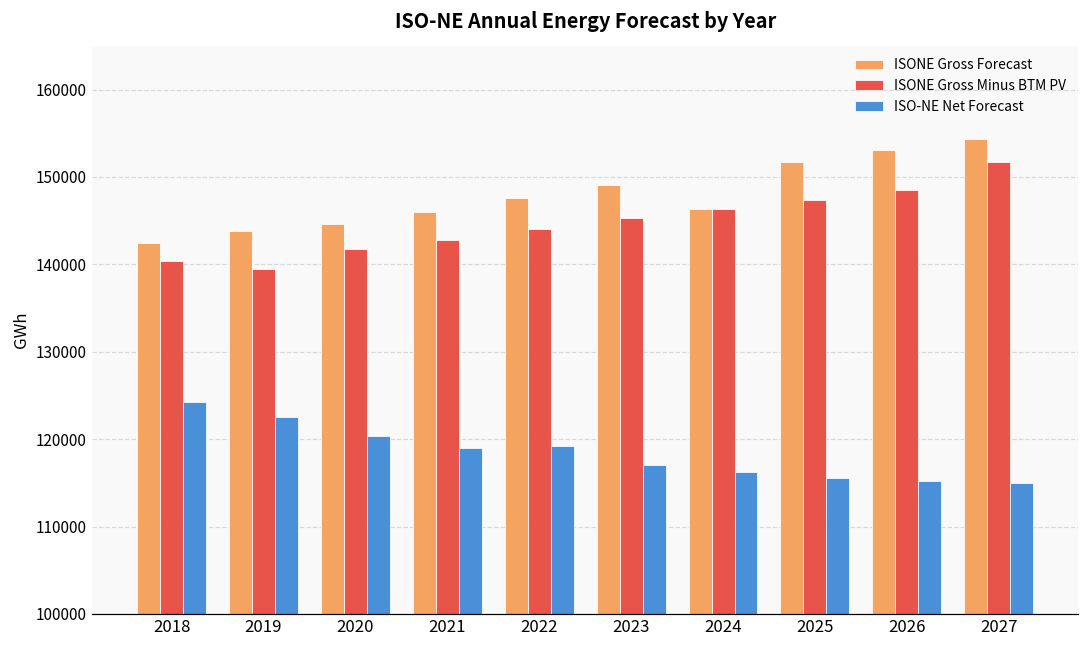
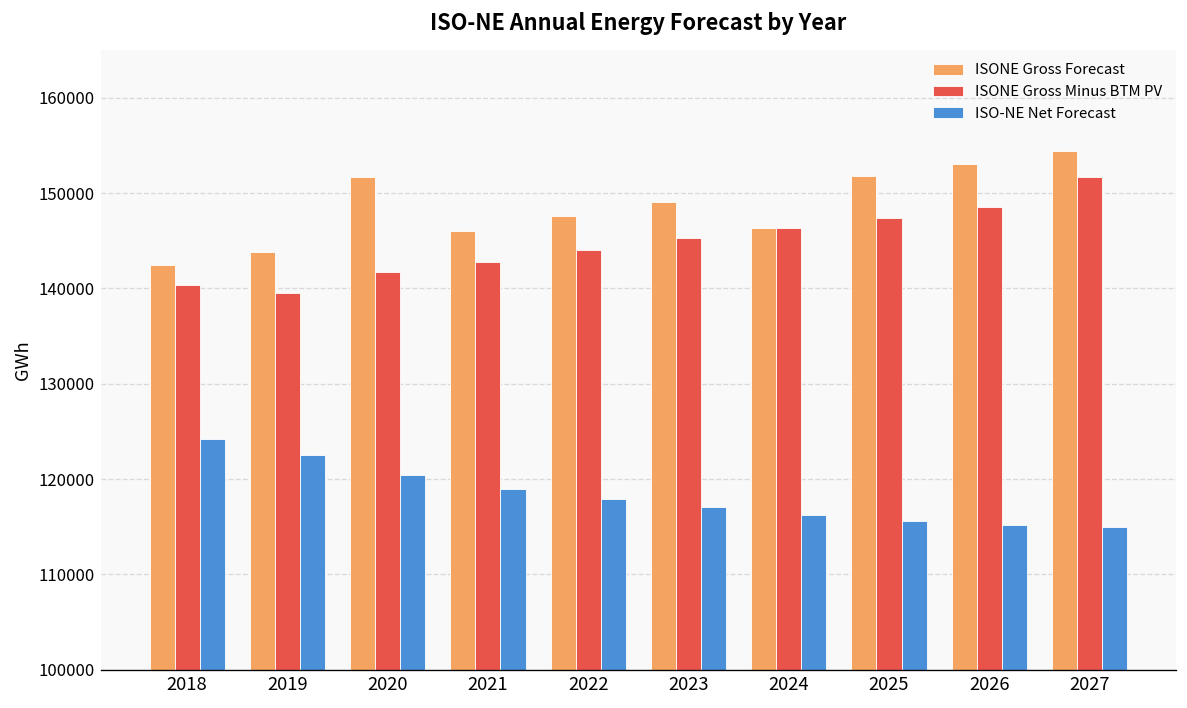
  {
    "ISONE Gross Forecast": {
      "2018": 142000,
      "2019": 144000,
-     "2020": 145000,
+     "2020": 152000,
      "2021": 146000,
      "2022": 148000,
      "2023": 149000,
      "2024": 146000,
      "2025": 152000,
      "2026": 153000,
      "2027": 154000
    },
    "ISONE Gross Minus BTM PV": {
      "2018": 140000,
      "2019": 139000,
      "2020": 142000,
      "2021": 143000,
      "2022": 144000,
      "2023": 145000,
      "2024": 146000,
      "2025": 147000,
      "2026": 148000,
      "2027": 152000
    },
    "ISO-NE Net Forecast": {
      "2018": 124000,
      "2019": 122000,
      "2020": 120000,
      "2021": 119000,
-     "2022": 119000,
+     "2022": 118000,
      "2023": 117000,
      "2024": 116000,
      "2025": 116000,
      "2026": 115000,
      "2027": 115000
    }
  }
